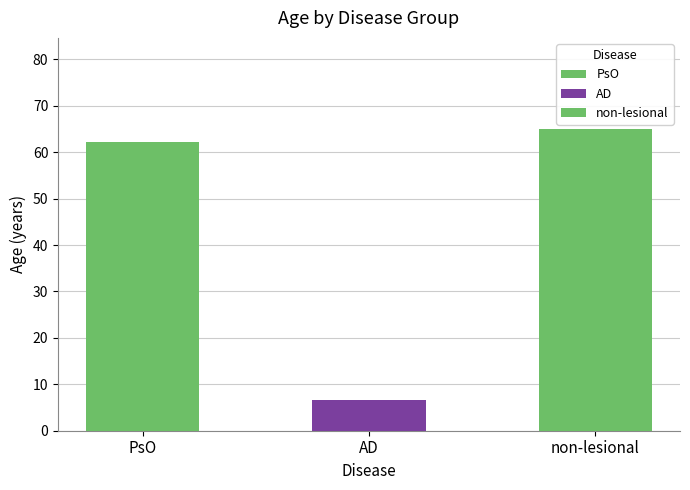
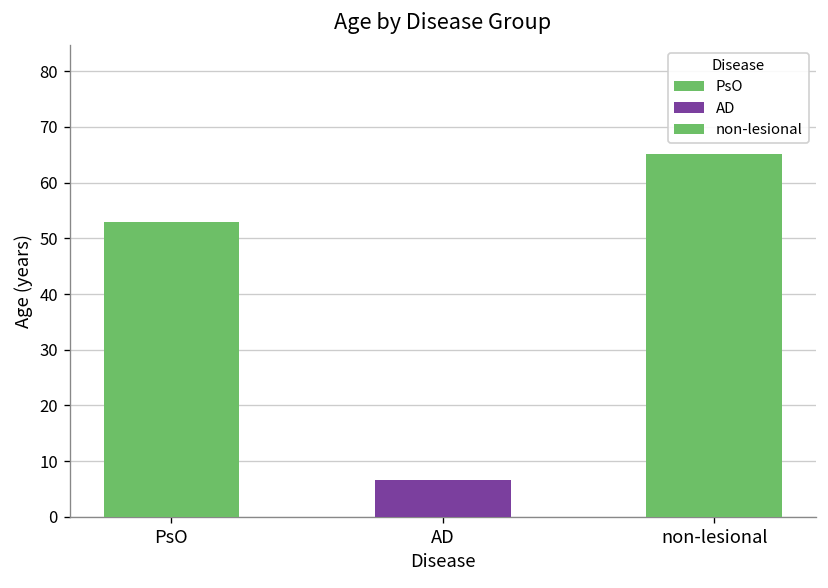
  {
-   "PsO": 62,
+   "PsO": 53,
    "AD": 7,
    "non-lesional": 65
  }
